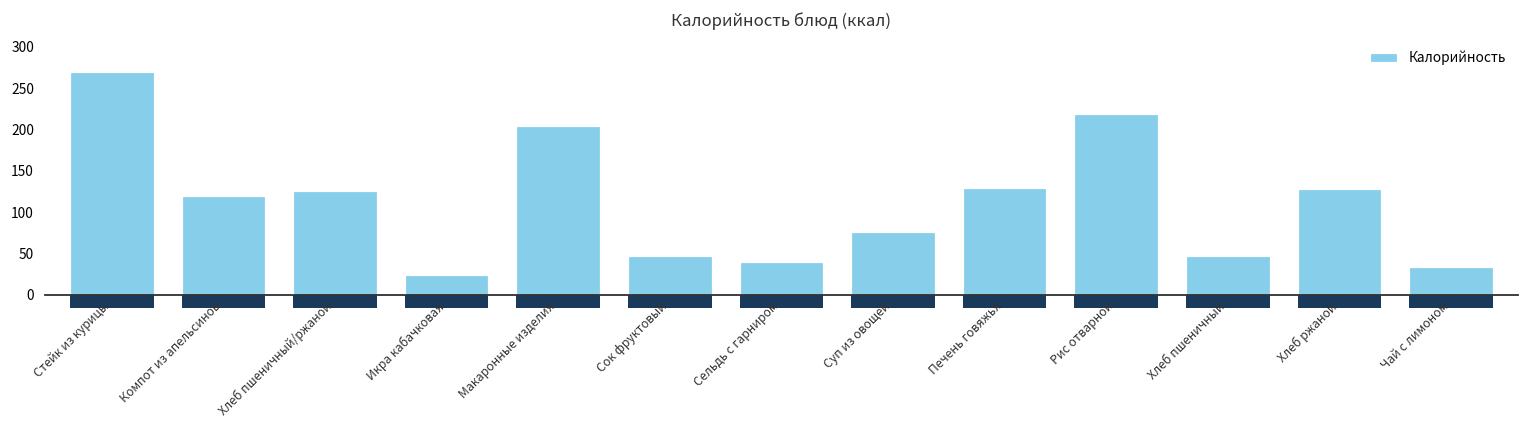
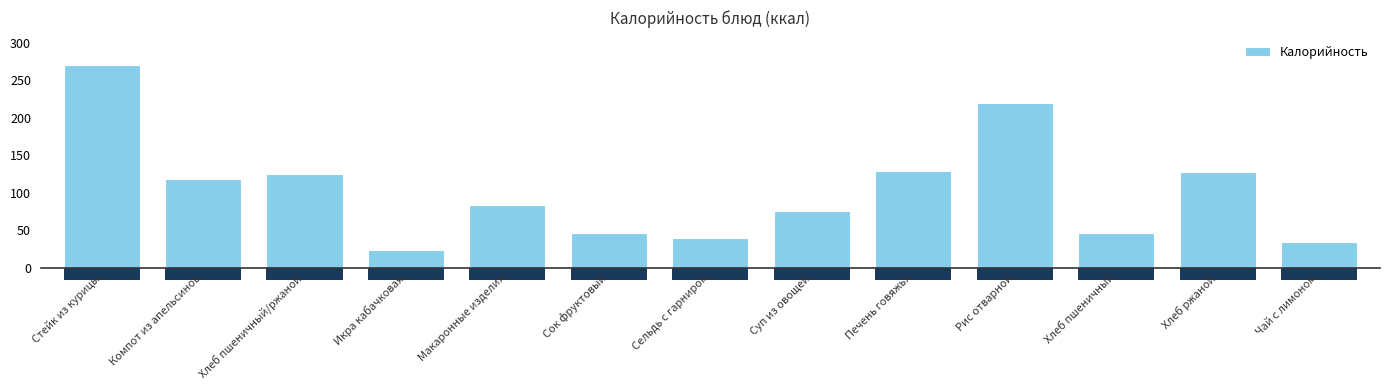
  {
    "Калорийность": {
      "Стейк из курицы": 270,
      "Компот из апельсинов": 120,
      "Хлеб пшеничный/ржаной": 130,
      "Икра кабачковая": 20,
-     "Макаронные изделия": 200,
+     "Макаронные изделия": 80,
      "Сок фруктовый": 50,
      "Сельдь с гарниром": 40,
      "Суп из овощей": 80,
      "Печень говяжья": 130,
      "Рис отварной": 220,
      "Хлеб пшеничный": 50,
      "Хлеб ржаной": 130,
      "Чай с лимоном": 30
    }
  }
